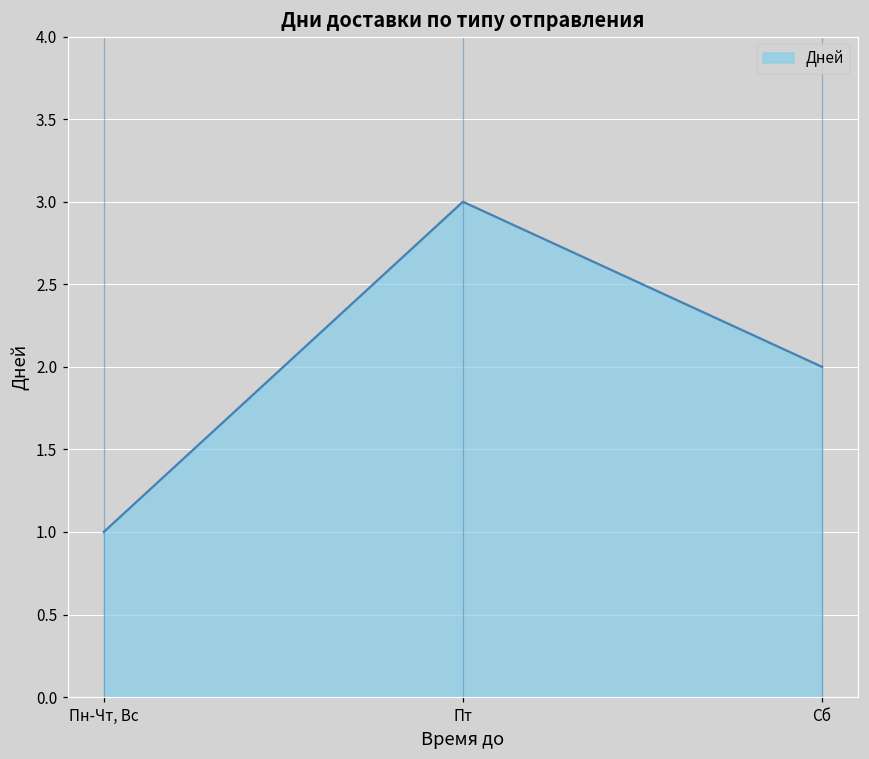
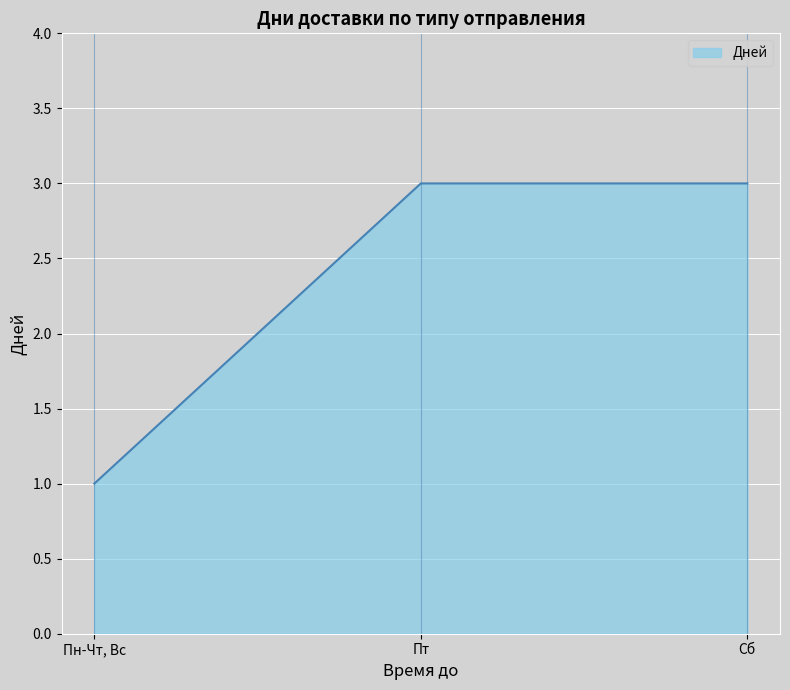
  {
    "Пн-Чт, Вс": 1,
    "Пт": 3,
-   "Сб": 2
+   "Сб": 3
  }
